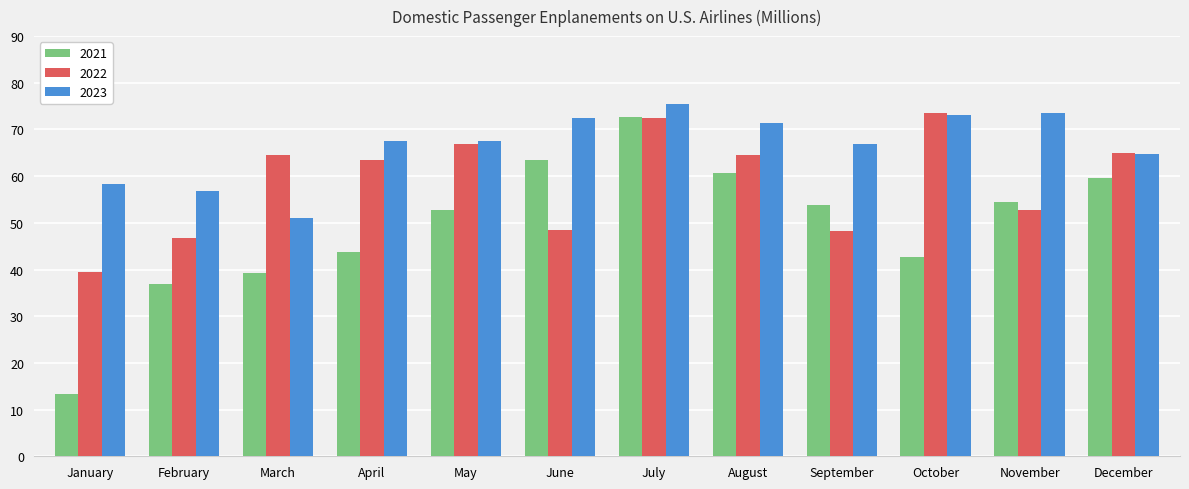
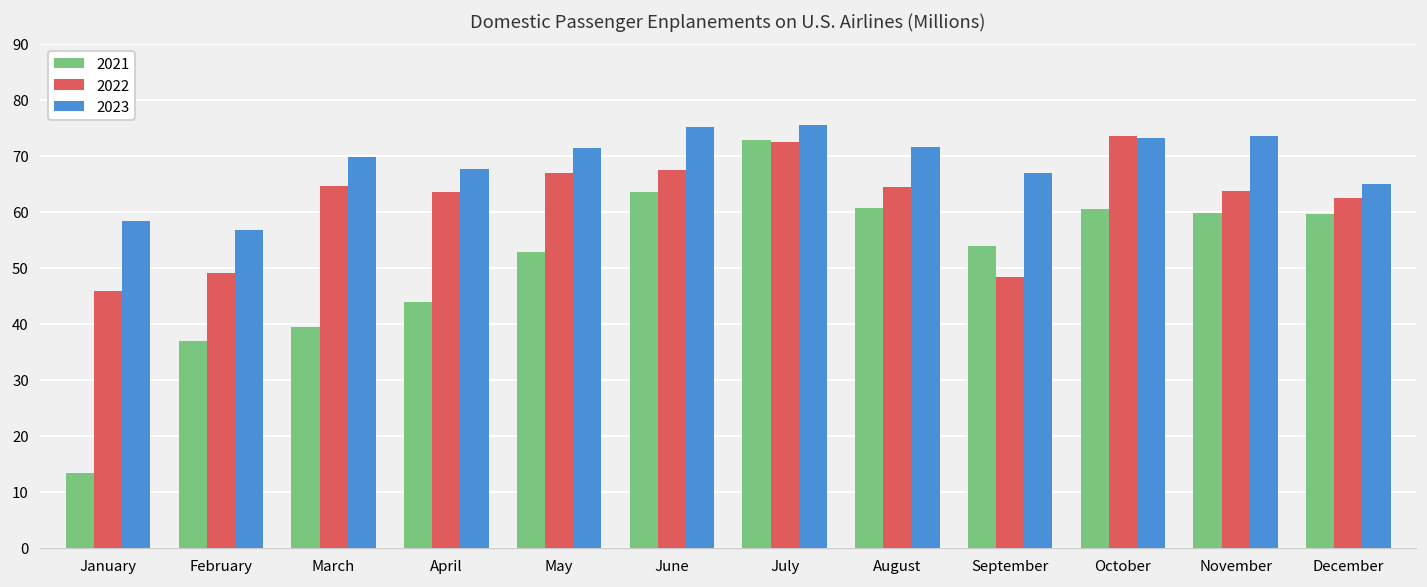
  {
    "2021": {
      "January": 13,
      "February": 37,
      "March": 39,
      "April": 44,
      "May": 53,
      "June": 63,
      "July": 73,
      "August": 61,
      "September": 54,
-     "October": 43,
-     "November": 55,
+     "October": 61,
+     "November": 60,
      "December": 60
    },
    "2022": {
-     "January": 39,
-     "February": 47,
+     "January": 46,
+     "February": 49,
      "March": 65,
      "April": 64,
      "May": 67,
-     "June": 49,
+     "June": 67,
      "July": 73,
      "August": 64,
      "September": 48,
      "October": 74,
-     "November": 53,
-     "December": 65
+     "November": 64,
+     "December": 62
    },
    "2023": {
      "January": 58,
      "February": 57,
-     "March": 51,
+     "March": 70,
      "April": 68,
-     "May": 68,
-     "June": 72,
+     "May": 71,
+     "June": 75,
      "July": 75,
      "August": 71,
      "September": 67,
      "October": 73,
      "November": 74,
      "December": 65
    }
  }
